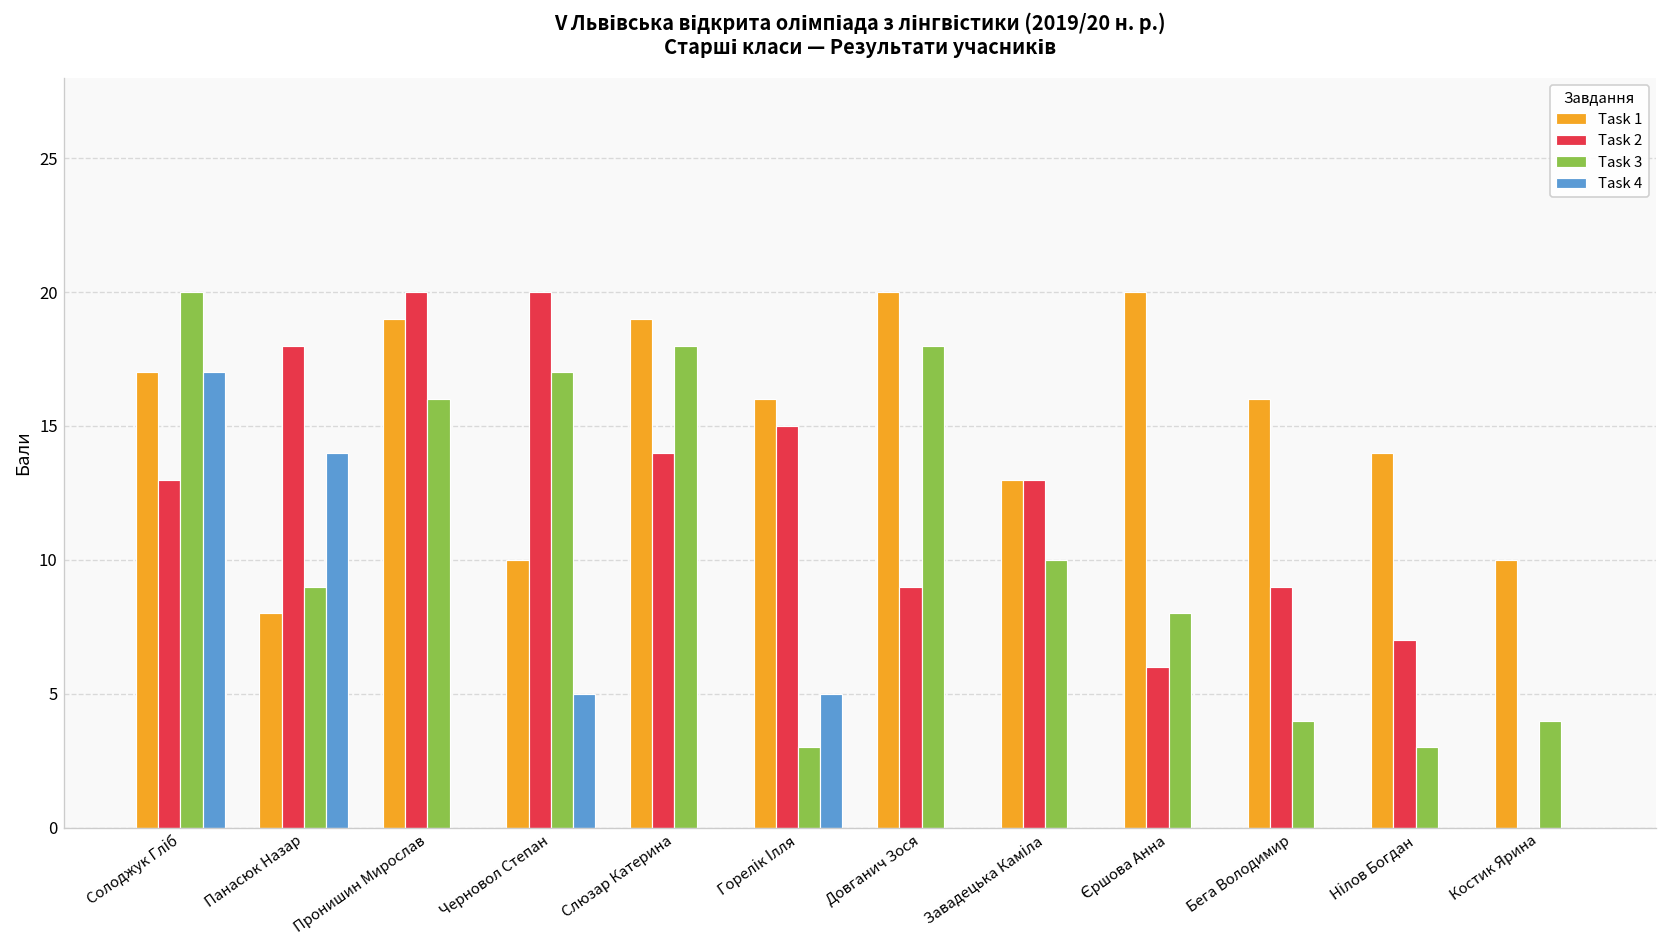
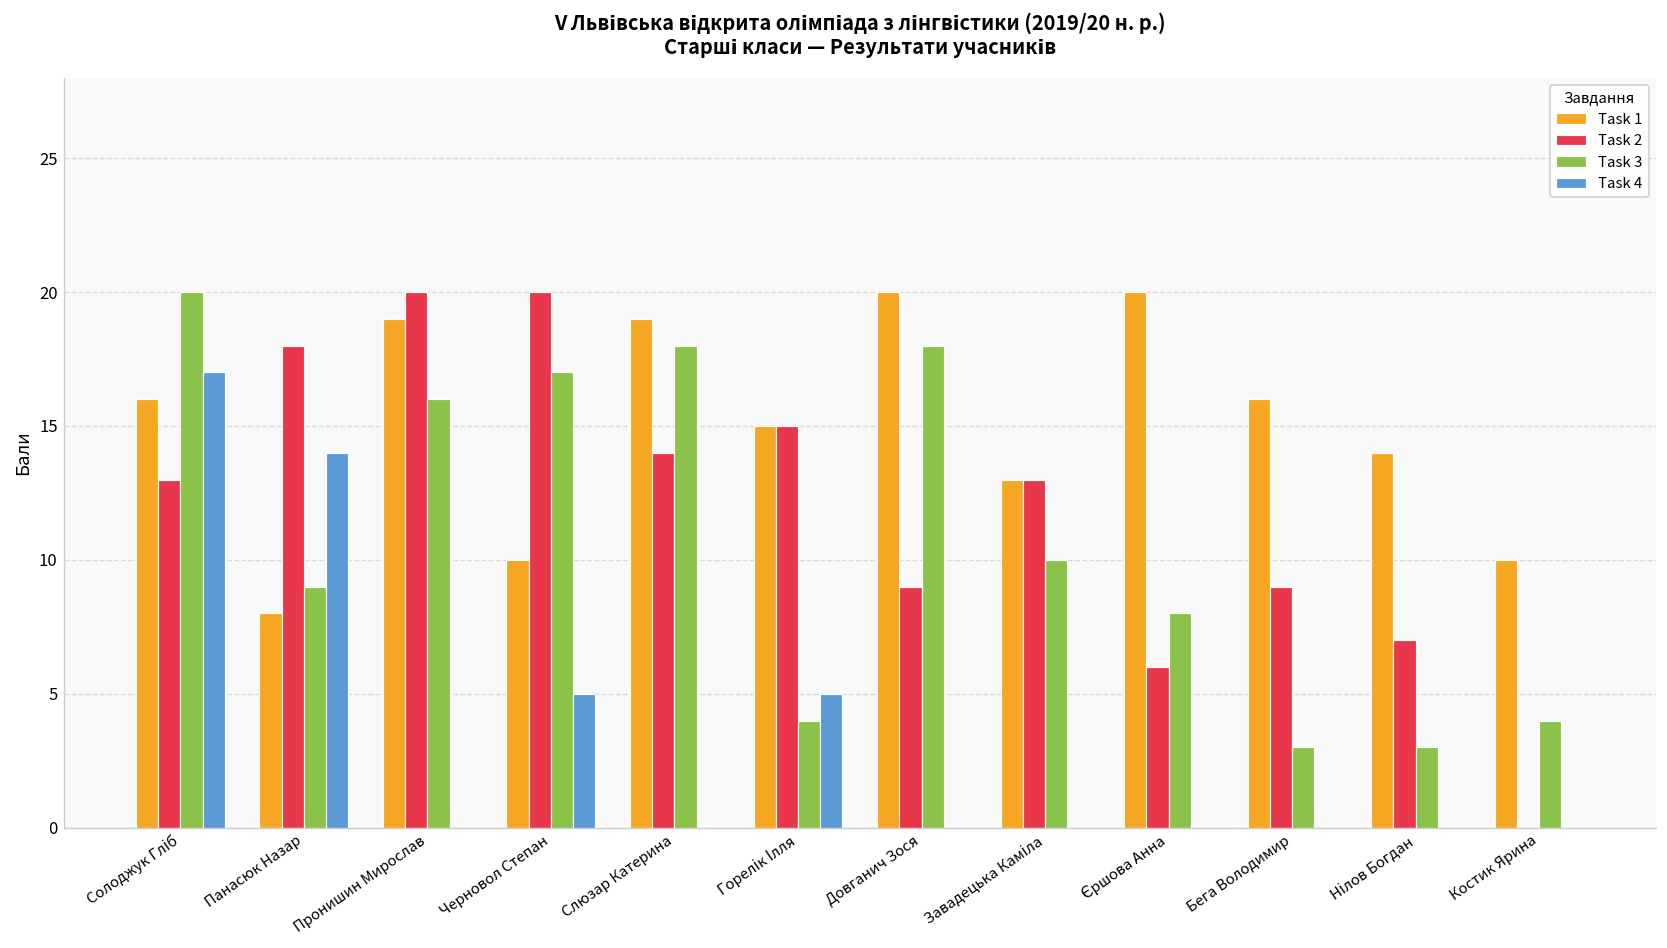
  {
    "Task 1": {
-     "Солоджук Гліб": 17,
+     "Солоджук Гліб": 16,
      "Панасюк Назар": 8,
      "Пронишин Мирослав": 19,
      "Черновол Степан": 10,
      "Слюзар Катерина": 19,
-     "Горелік Ілля": 16,
+     "Горелік Ілля": 15,
      "Довганич Зося": 20,
      "Завадецька Каміла": 13,
      "Єршова Анна": 20,
      "Бега Володимир": 16,
      "Нілов Богдан": 14,
      "Костик Ярина": 10
    },
    "Task 2": {
      "Солоджук Гліб": 13,
      "Панасюк Назар": 18,
      "Пронишин Мирослав": 20,
      "Черновол Степан": 20,
      "Слюзар Катерина": 14,
      "Горелік Ілля": 15,
      "Довганич Зося": 9,
      "Завадецька Каміла": 13,
      "Єршова Анна": 6,
      "Бега Володимир": 9,
      "Нілов Богдан": 7,
      "Костик Ярина": 0
    },
    "Task 3": {
      "Солоджук Гліб": 20,
      "Панасюк Назар": 9,
      "Пронишин Мирослав": 16,
      "Черновол Степан": 17,
      "Слюзар Катерина": 18,
-     "Горелік Ілля": 3,
+     "Горелік Ілля": 4,
      "Довганич Зося": 18,
      "Завадецька Каміла": 10,
      "Єршова Анна": 8,
-     "Бега Володимир": 4,
+     "Бега Володимир": 3,
      "Нілов Богдан": 3,
      "Костик Ярина": 4
    },
    "Task 4": {
      "Солоджук Гліб": 17,
      "Панасюк Назар": 14,
      "Пронишин Мирослав": 0,
      "Черновол Степан": 5,
      "Слюзар Катерина": 0,
      "Горелік Ілля": 5,
      "Довганич Зося": 0,
      "Завадецька Каміла": 0,
      "Єршова Анна": 0,
      "Бега Володимир": 0,
      "Нілов Богдан": 0,
      "Костик Ярина": 0
    }
  }
